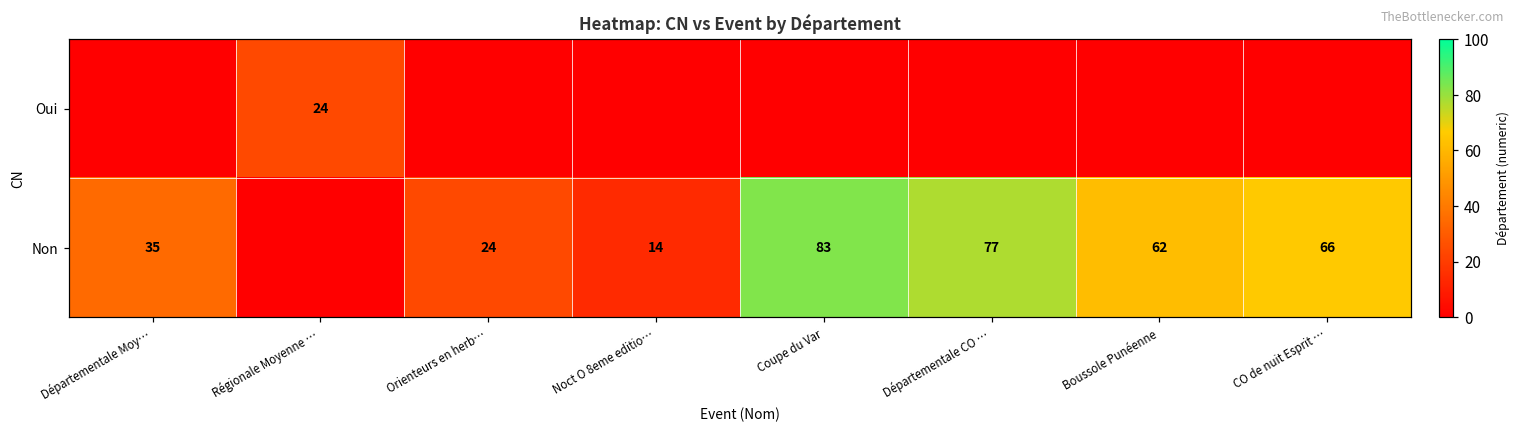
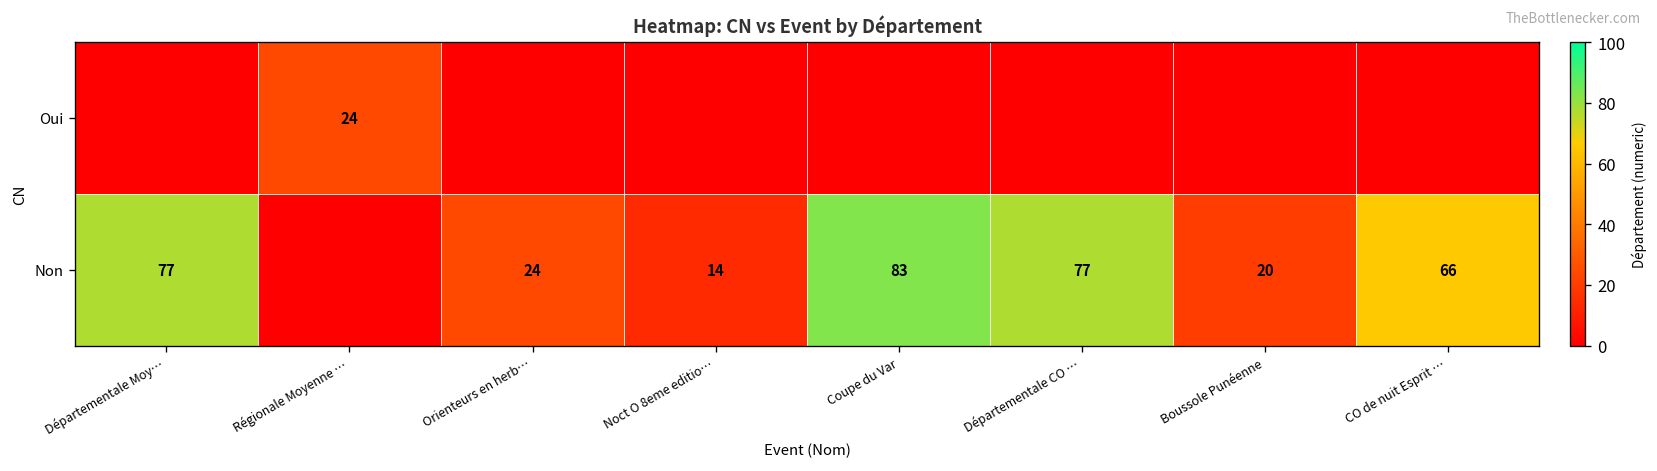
  {
    "Oui": {
      "Régionale Moyenne …": 24
    },
    "Non": {
-     "Départementale Moy…": 35,
+     "Départementale Moy…": 77,
      "Orienteurs en herb…": 24,
      "Noct O 8eme editio…": 14,
      "Coupe du Var": 83,
      "Départementale CO …": 77,
-     "Boussole Punéenne": 62,
+     "Boussole Punéenne": 20,
      "CO de nuit Esprit …": 66
    }
  }
